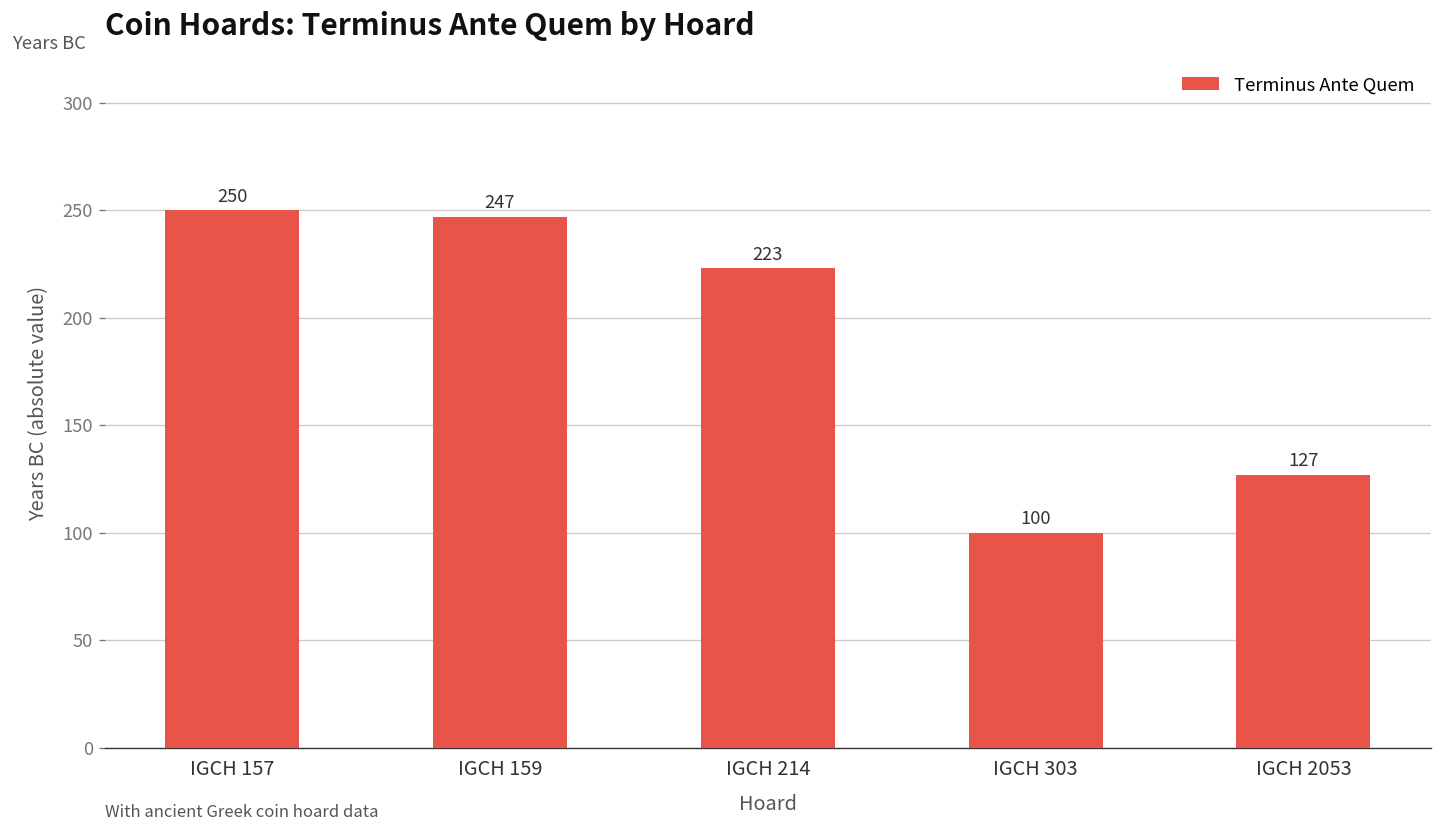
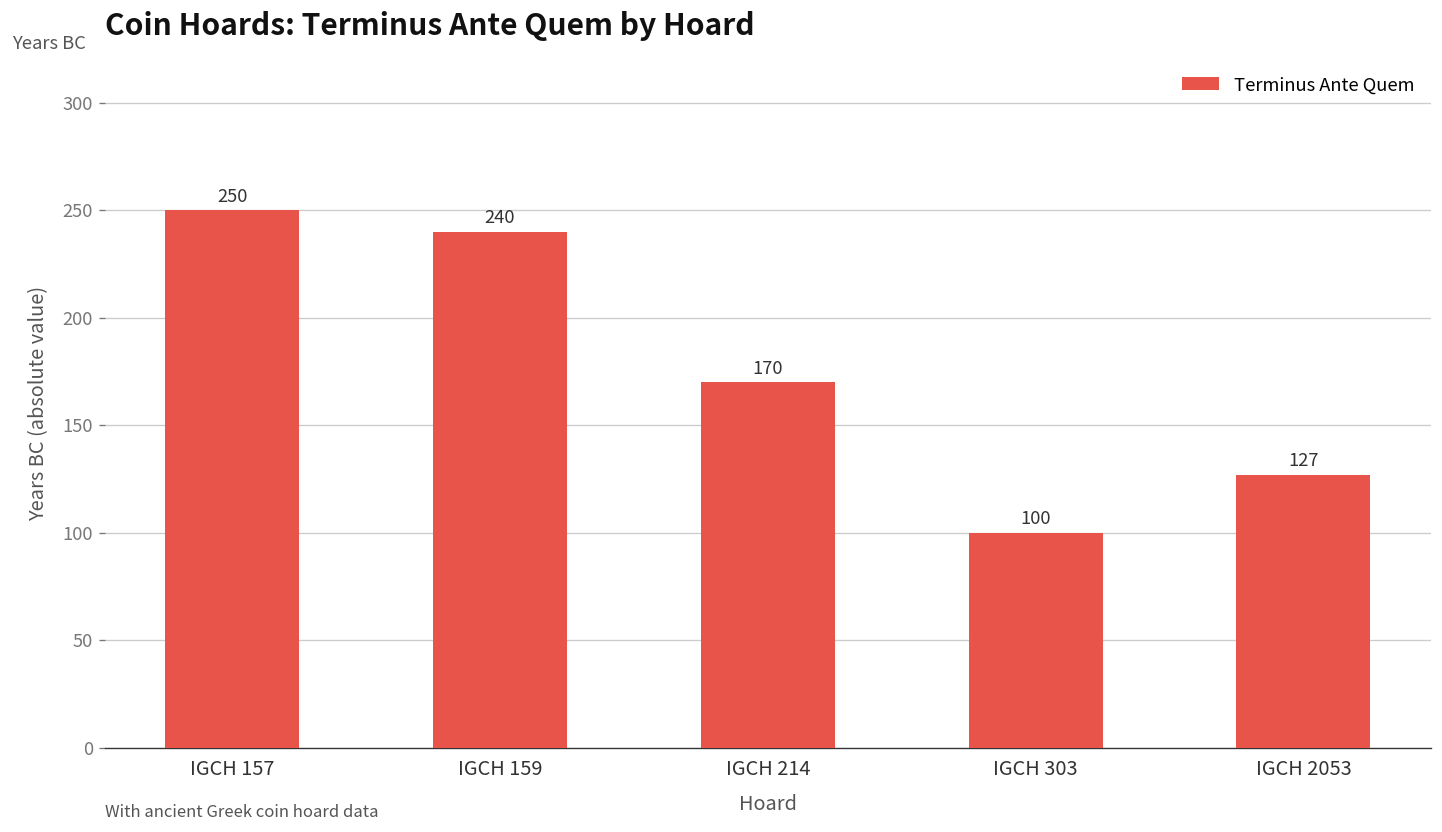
  {
    "IGCH 157": 250,
-   "IGCH 159": 247,
-   "IGCH 214": 223,
+   "IGCH 159": 240,
+   "IGCH 214": 170,
    "IGCH 303": 100,
    "IGCH 2053": 127
  }
